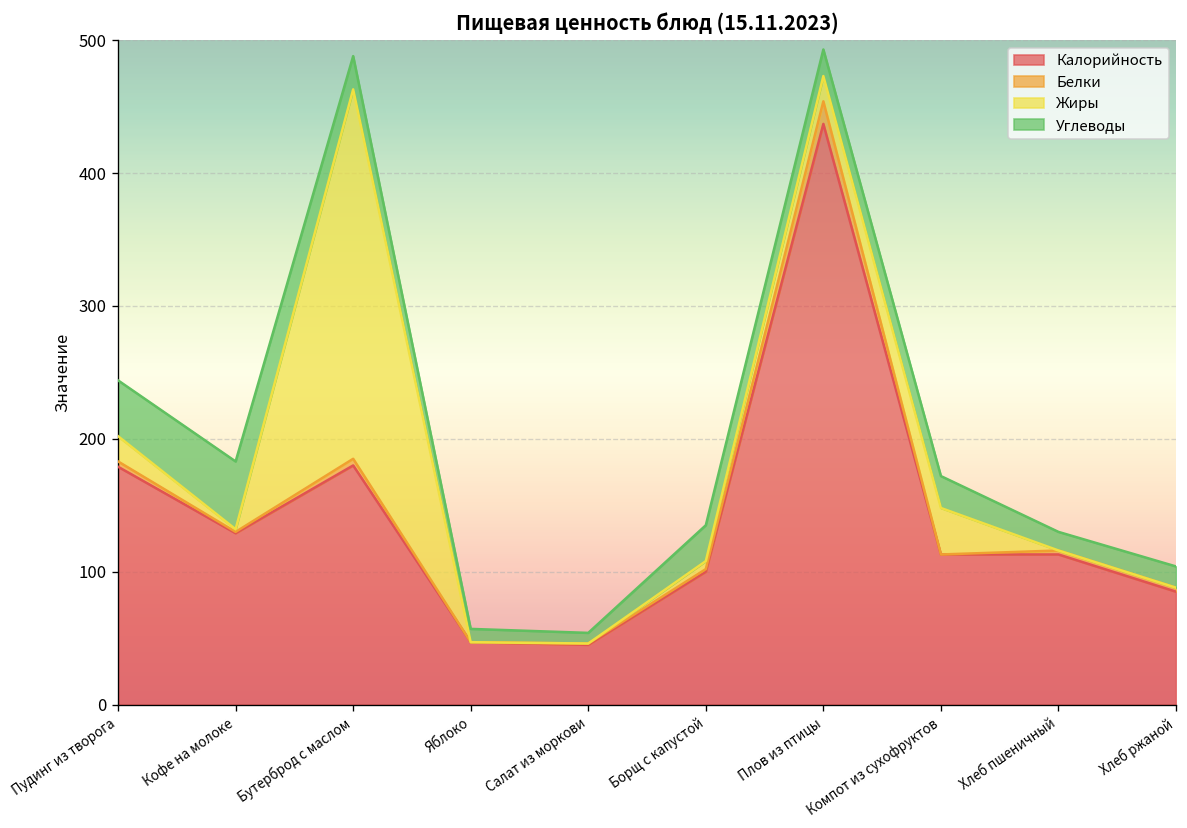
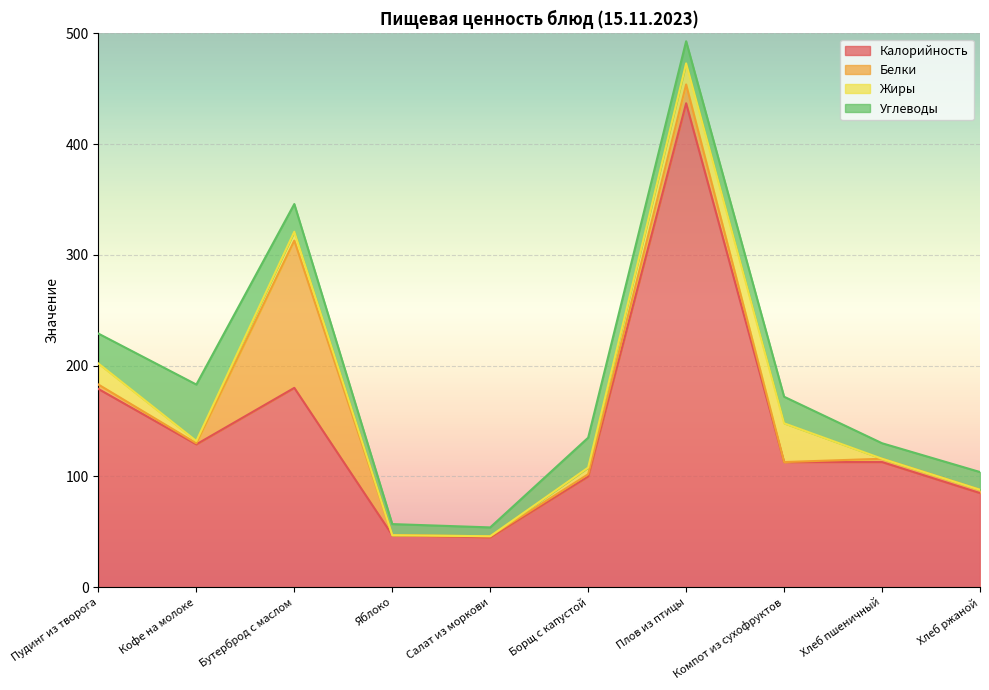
  {
    "Калорийность": {
      "Пудинг из творога": 179,
      "Бутерброд с маслом": 180,
      "Плов из птицы": 437,
      "Хлеб пшеничный": 113,
      "Хлеб ржаной": 85
    },
    "Белки": {
      "Пудинг из творога": 4,
-     "Бутерброд с маслом": 5,
+     "Бутерброд с маслом": 133,
      "Плов из птицы": 17
    },
    "Жиры": {
      "Пудинг из творога": 19,
-     "Бутерброд с маслом": 278,
+     "Бутерброд с маслом": 8,
      "Борщ с капустой": 6,
      "Плов из птицы": 19,
      "Компот из сухофруктов": 35
    },
    "Углеводы": {
-     "Пудинг из творога": 42,
+     "Пудинг из творога": 27,
      "Кофе на молоке": 51,
      "Бутерброд с маслом": 25,
      "Яблоко": 10,
      "Салат из моркови": 8,
      "Борщ с капустой": 27,
      "Плов из птицы": 20,
      "Компот из сухофруктов": 24,
      "Хлеб пшеничный": 14,
      "Хлеб ржаной": 16
    }
  }
